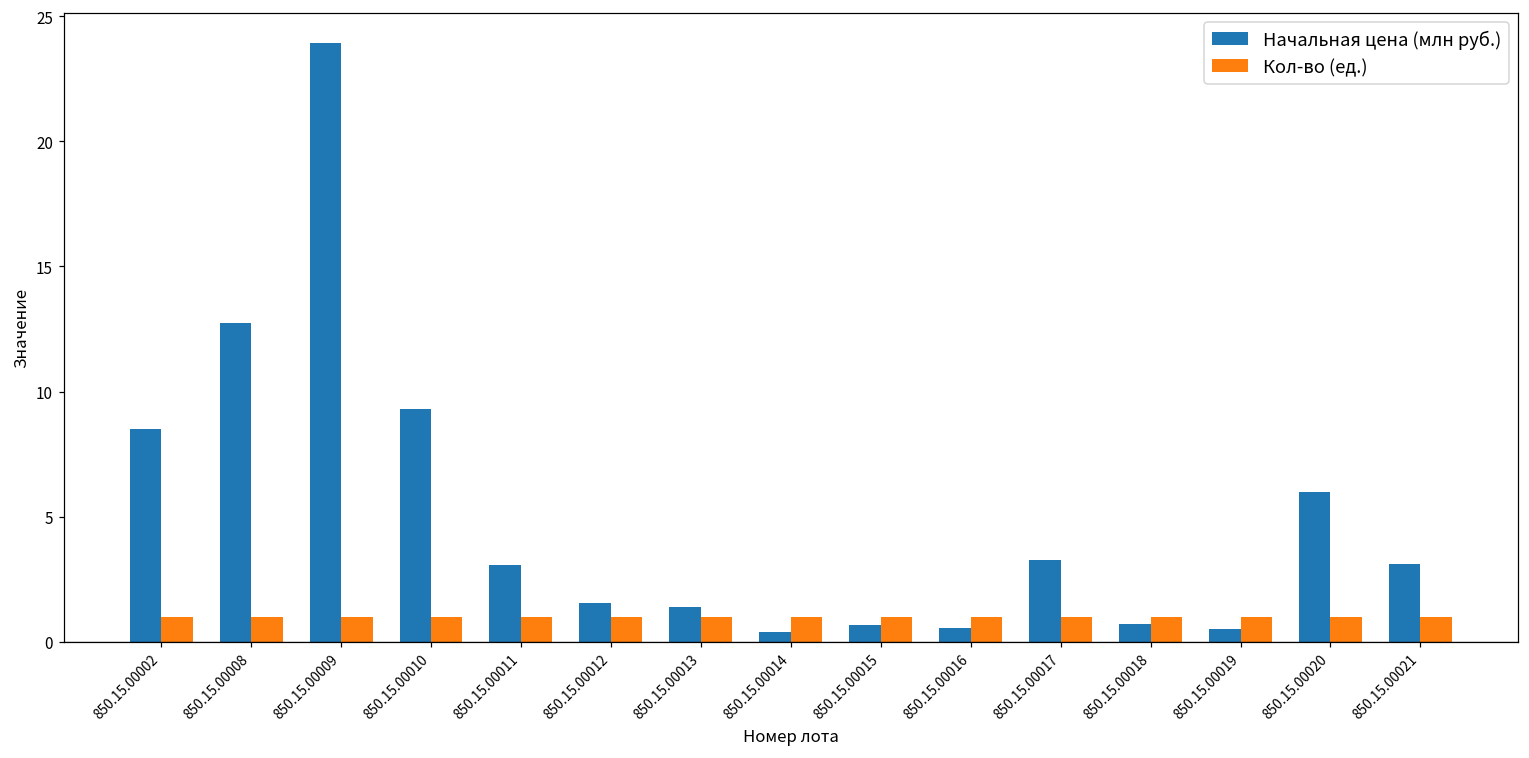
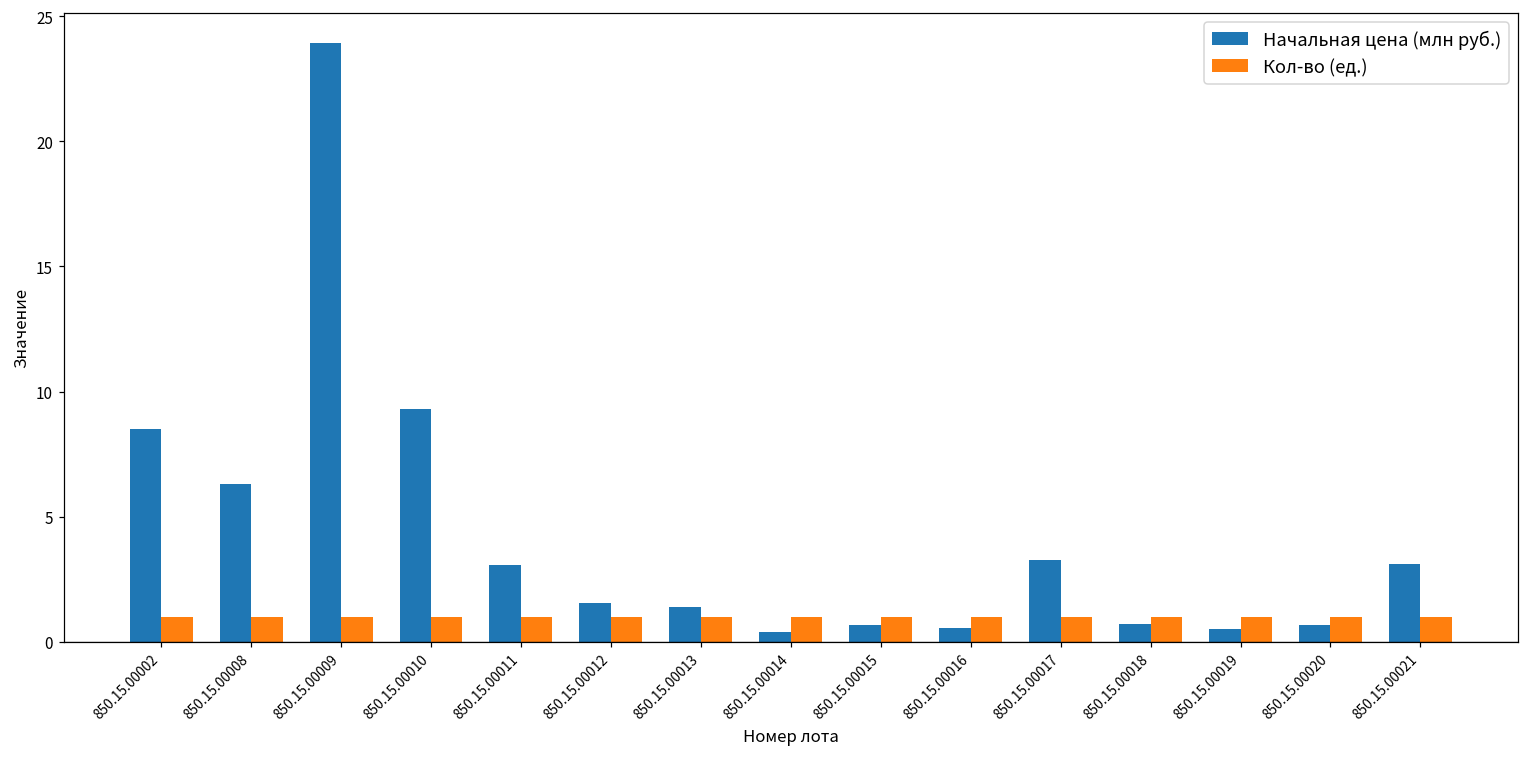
  {
    "Начальная цена (млн руб.)": {
      "850.15.00002": 8.5,
-     "850.15.00008": 12.7,
+     "850.15.00008": 6.3,
      "850.15.00009": 23.9,
      "850.15.00010": 9.3,
      "850.15.00011": 3.1,
      "850.15.00012": 1.6,
      "850.15.00013": 1.4,
      "850.15.00014": 0.4,
      "850.15.00015": 0.6,
      "850.15.00016": 0.6,
      "850.15.00017": 3.3,
      "850.15.00018": 0.7,
      "850.15.00019": 0.5,
-     "850.15.00020": 6.0,
+     "850.15.00020": 0.7,
      "850.15.00021": 3.1
    },
    "Кол-во (ед.)": {
      "850.15.00002": 1.0,
      "850.15.00008": 1.0,
      "850.15.00009": 1.0,
      "850.15.00010": 1.0,
      "850.15.00011": 1.0,
      "850.15.00012": 1.0,
      "850.15.00013": 1.0,
      "850.15.00014": 1.0,
      "850.15.00015": 1.0,
      "850.15.00016": 1.0,
      "850.15.00017": 1.0,
      "850.15.00018": 1.0,
      "850.15.00019": 1.0,
      "850.15.00020": 1.0,
      "850.15.00021": 1.0
    }
  }
